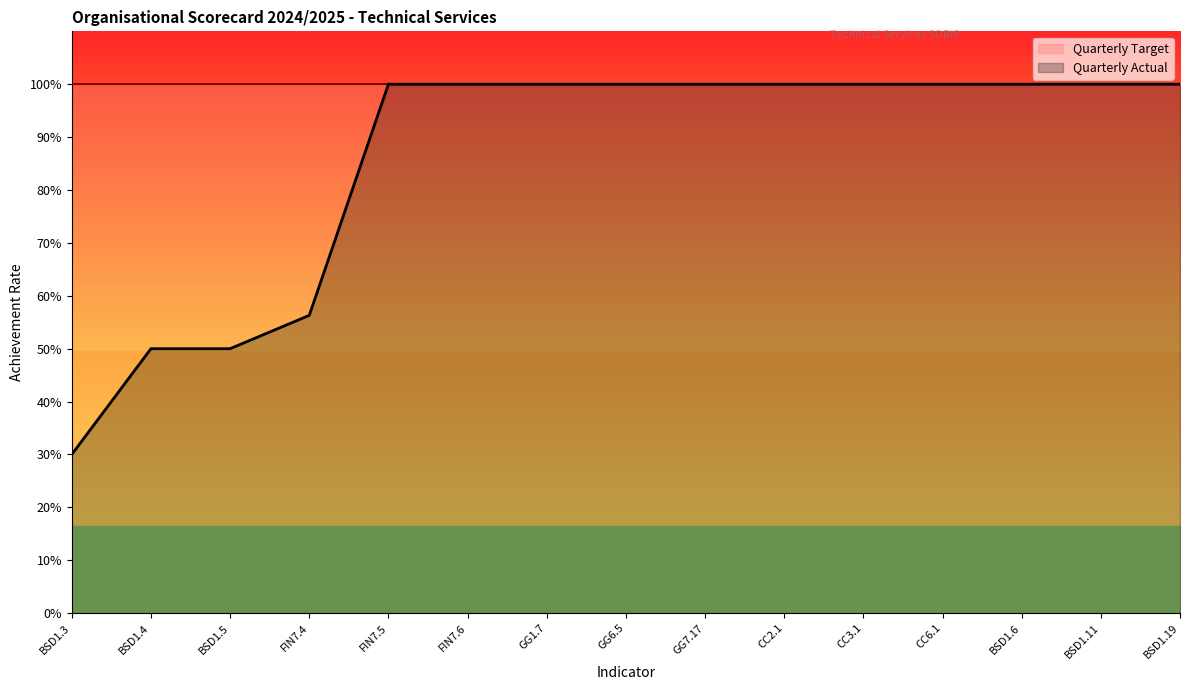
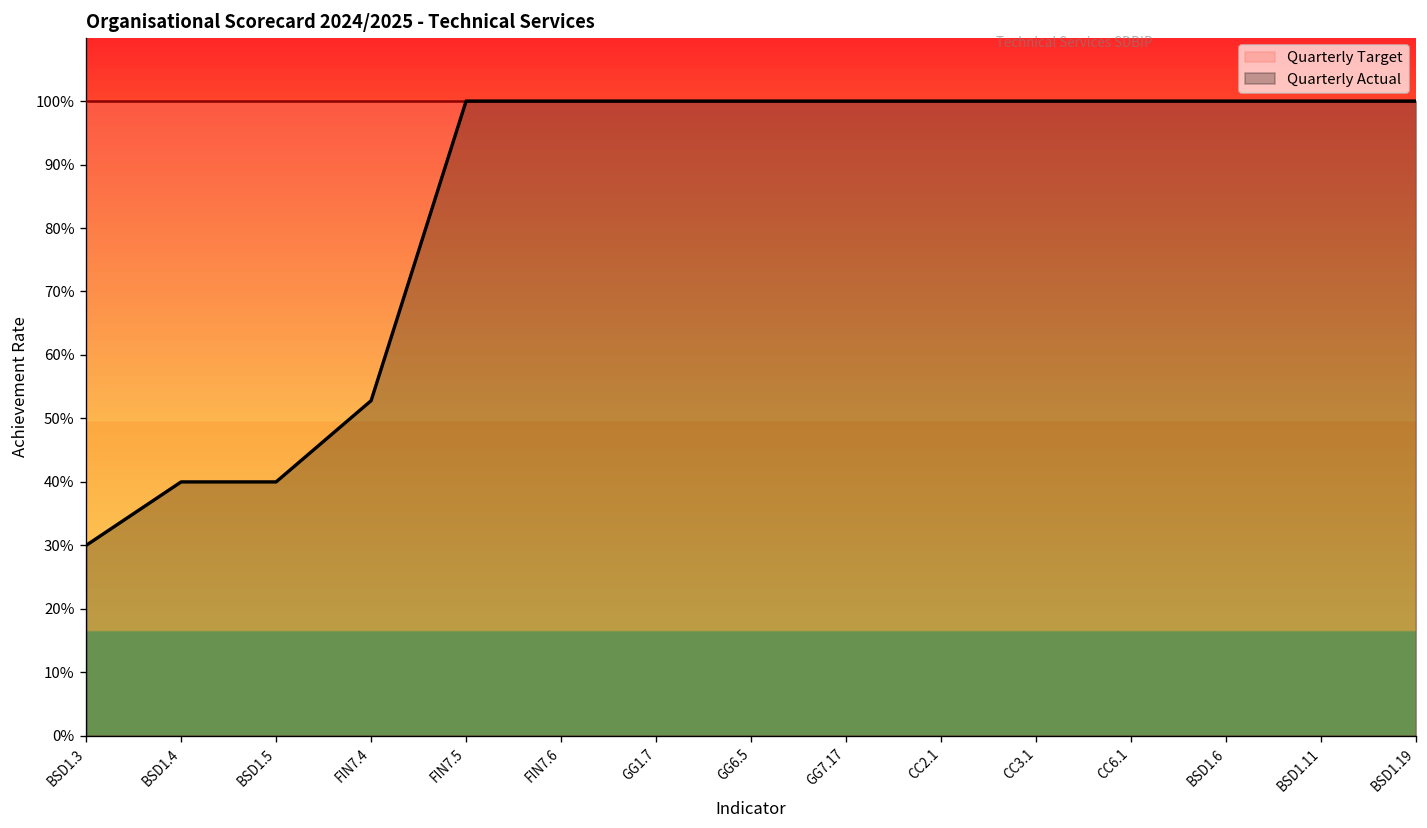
  {
    "Quarterly Target": {
      "BSD1.3": "100%",
      "BSD1.4": "100%",
      "BSD1.5": "100%",
      "FIN7.4": "100%"
    },
    "Quarterly Actual": {
      "BSD1.3": "30%",
-     "BSD1.4": "50%",
-     "BSD1.5": "50%",
-     "FIN7.4": "56%"
+     "BSD1.4": "40%",
+     "BSD1.5": "40%",
+     "FIN7.4": "53%"
    }
  }
